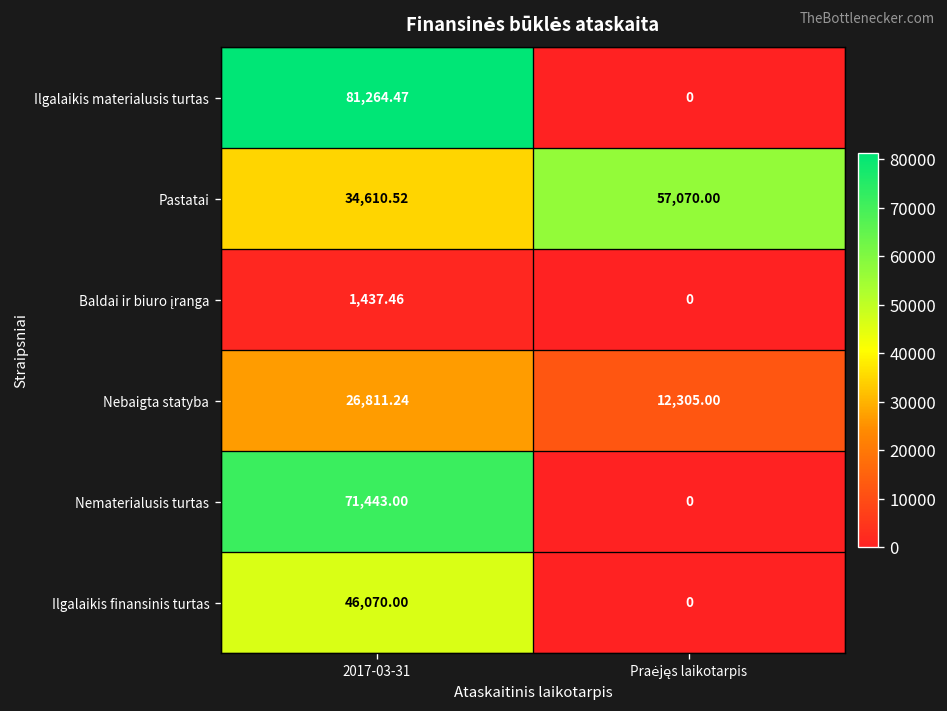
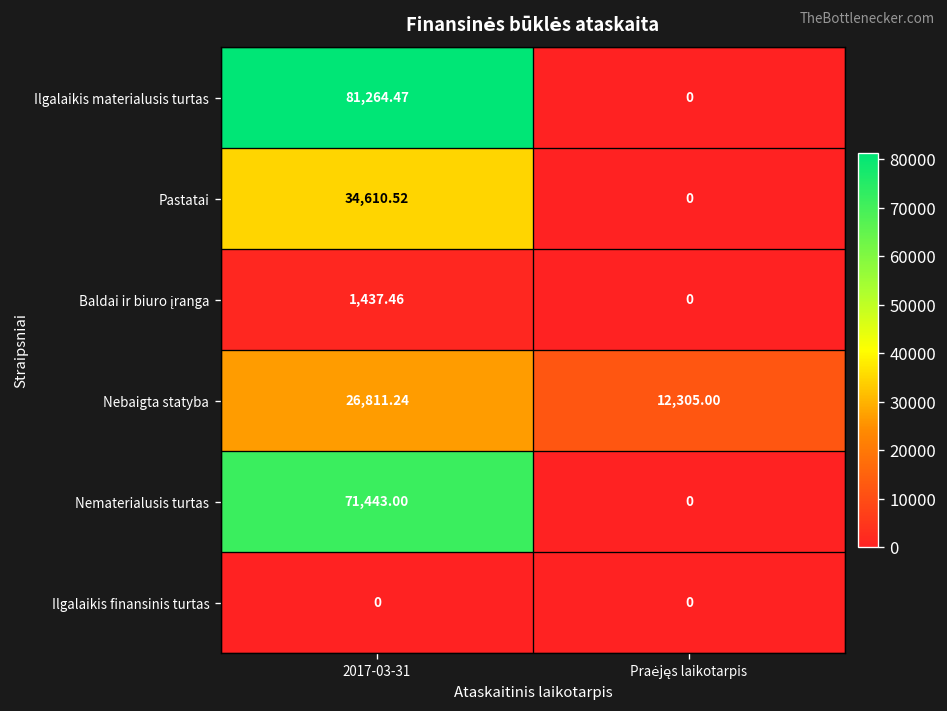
  {
    "Ilgalaikis materialusis turtas": {
      "2017-03-31": "81,264.47",
      "Praėjęs laikotarpis": "0"
    },
    "Pastatai": {
      "2017-03-31": "34,610.52",
-     "Praėjęs laikotarpis": "57,070.00"
+     "Praėjęs laikotarpis": "0"
    },
    "Baldai ir biuro įranga": {
      "2017-03-31": "1,437.46",
      "Praėjęs laikotarpis": "0"
    },
    "Nebaigta statyba": {
      "2017-03-31": "26,811.24",
      "Praėjęs laikotarpis": "12,305.00"
    },
    "Nematerialusis turtas": {
      "2017-03-31": "71,443.00",
      "Praėjęs laikotarpis": "0"
    },
    "Ilgalaikis finansinis turtas": {
-     "2017-03-31": "46,070.00",
+     "2017-03-31": "0",
      "Praėjęs laikotarpis": "0"
    }
  }
